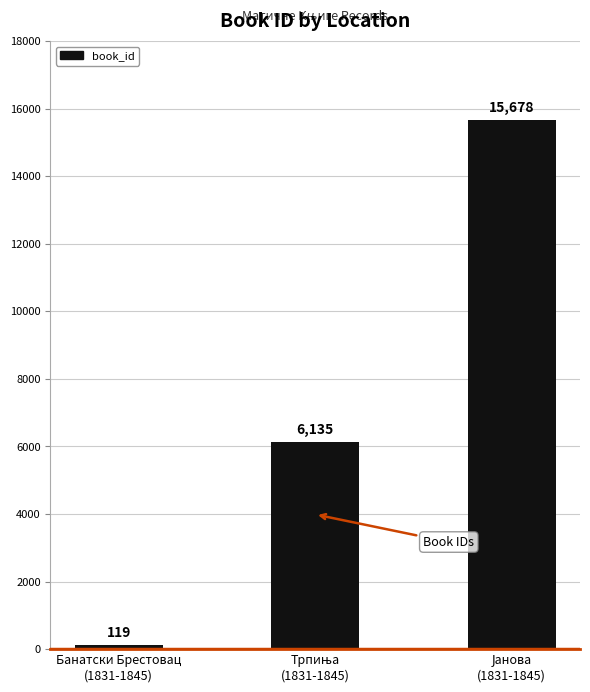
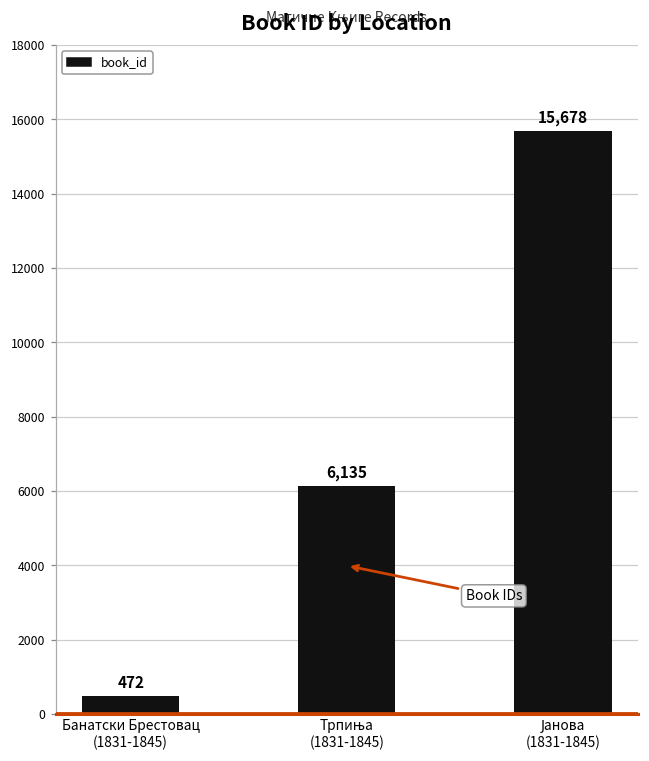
  {
-   "Банатски Брестовац (1831-1845)": "119",
+   "Банатски Брестовац (1831-1845)": "472",
    "Трпиња (1831-1845)": "6,135",
    "Јанова (1831-1845)": "15,678"
  }
